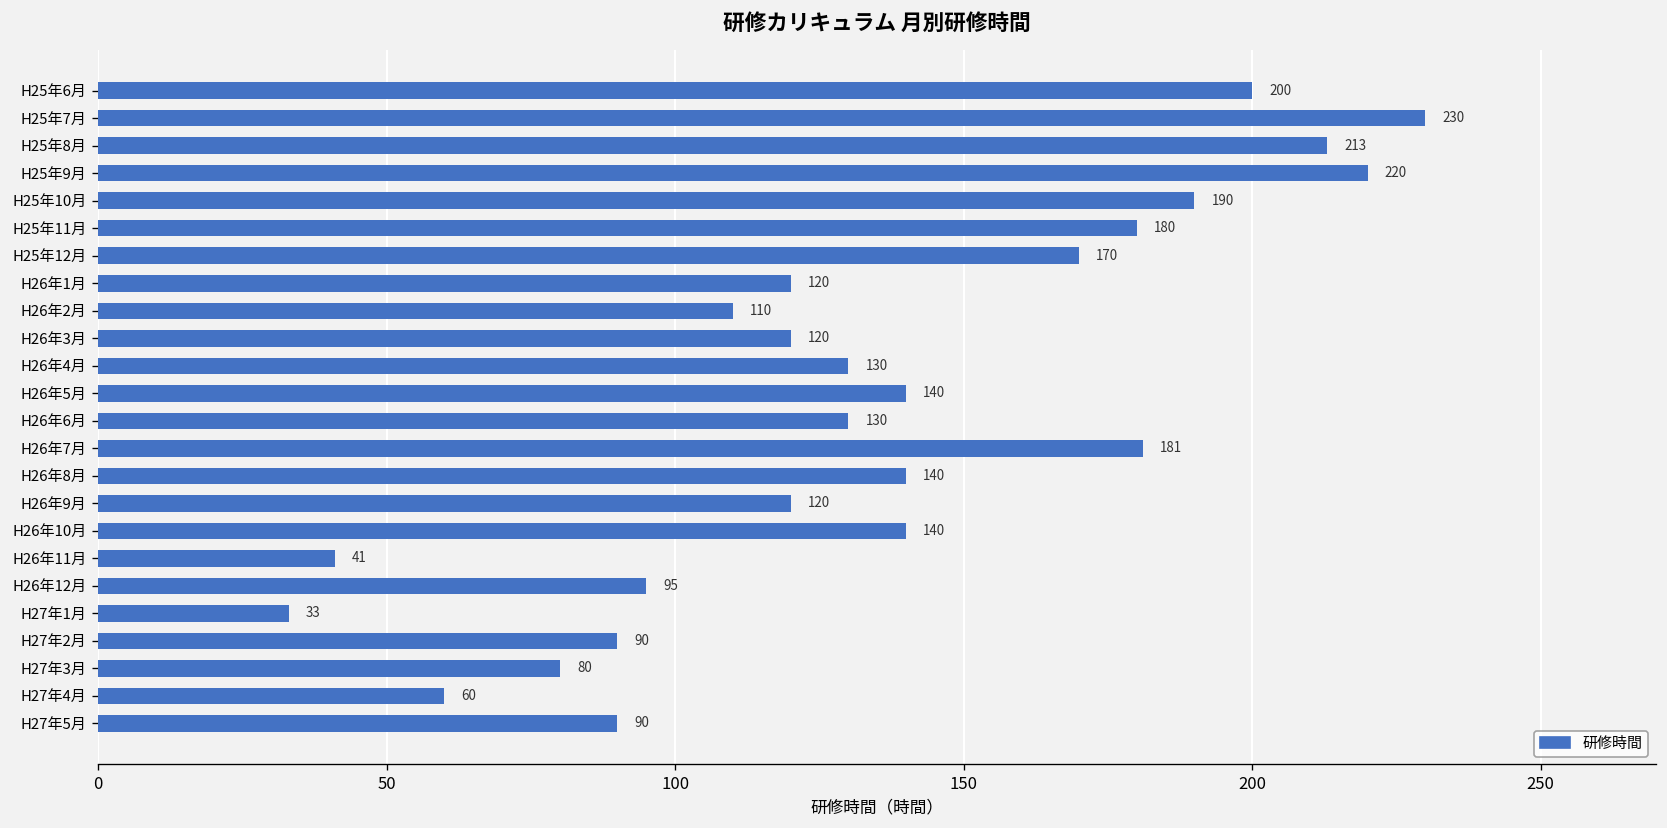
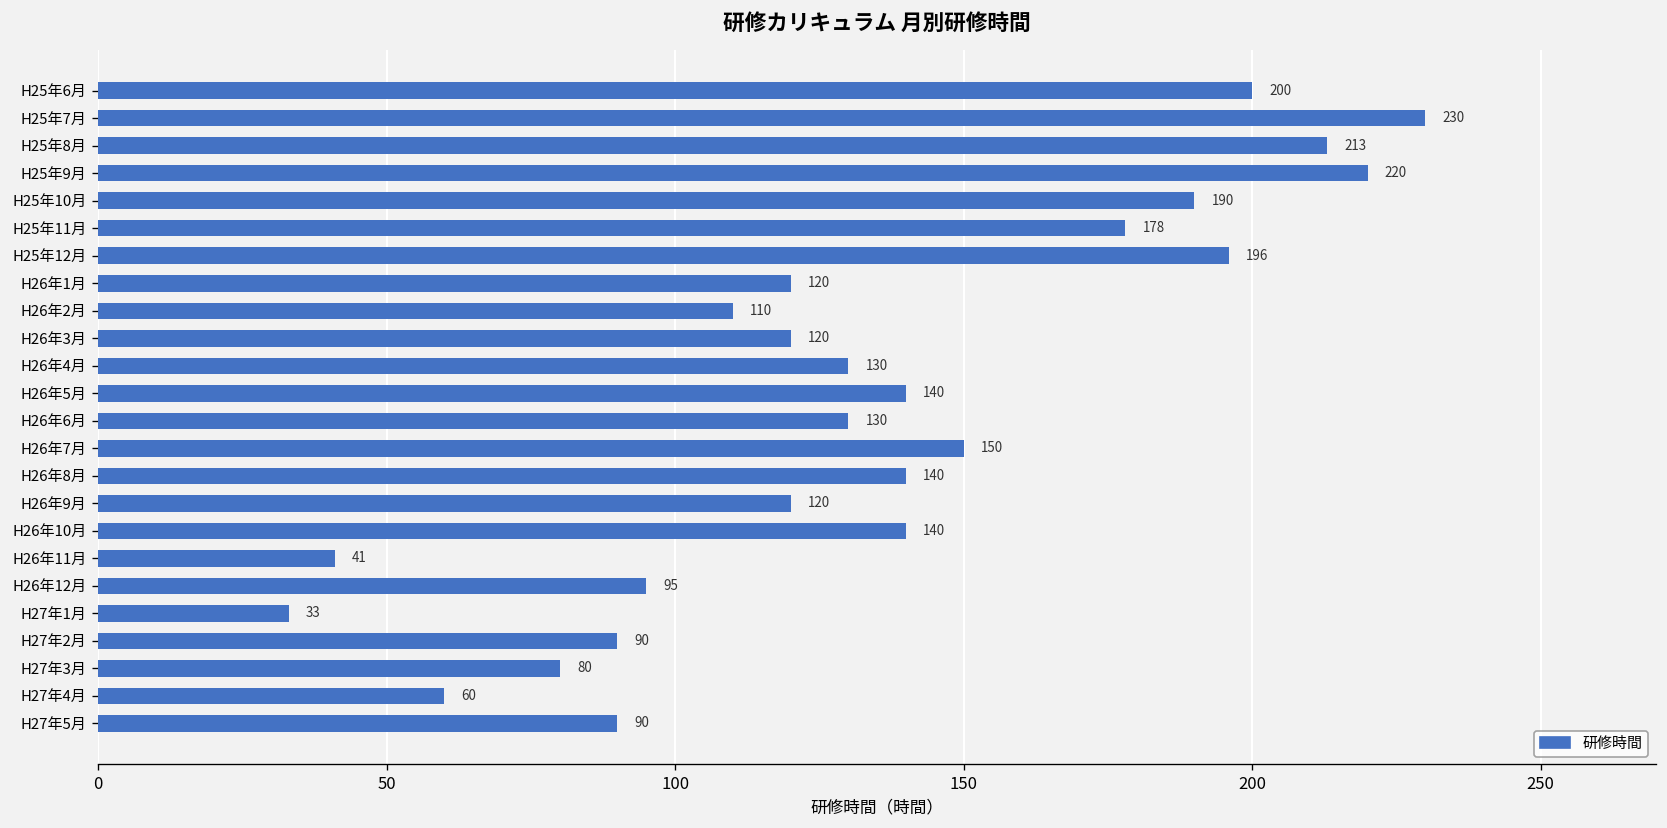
  {
    "H25年6月": 200,
    "H25年7月": 230,
    "H25年8月": 213,
    "H25年9月": 220,
    "H25年10月": 190,
-   "H25年11月": 180,
-   "H25年12月": 170,
+   "H25年11月": 178,
+   "H25年12月": 196,
    "H26年1月": 120,
    "H26年2月": 110,
    "H26年3月": 120,
    "H26年4月": 130,
    "H26年5月": 140,
    "H26年6月": 130,
-   "H26年7月": 181,
+   "H26年7月": 150,
    "H26年8月": 140,
    "H26年9月": 120,
    "H26年10月": 140,
    "H26年11月": 41,
    "H26年12月": 95,
    "H27年1月": 33,
    "H27年2月": 90,
    "H27年3月": 80,
    "H27年4月": 60,
    "H27年5月": 90
  }
